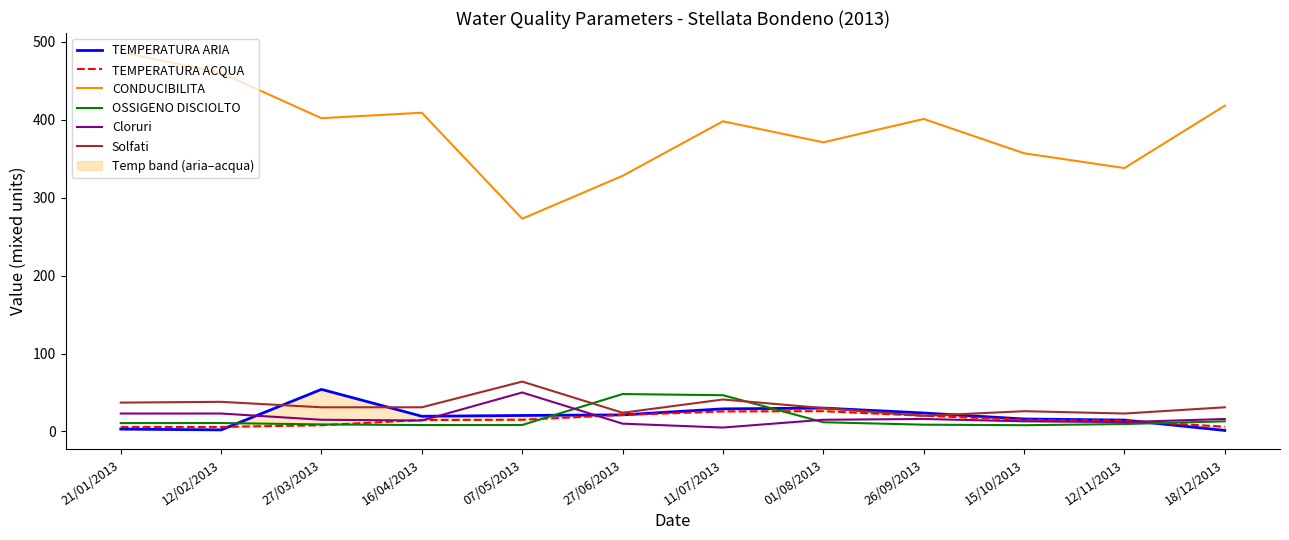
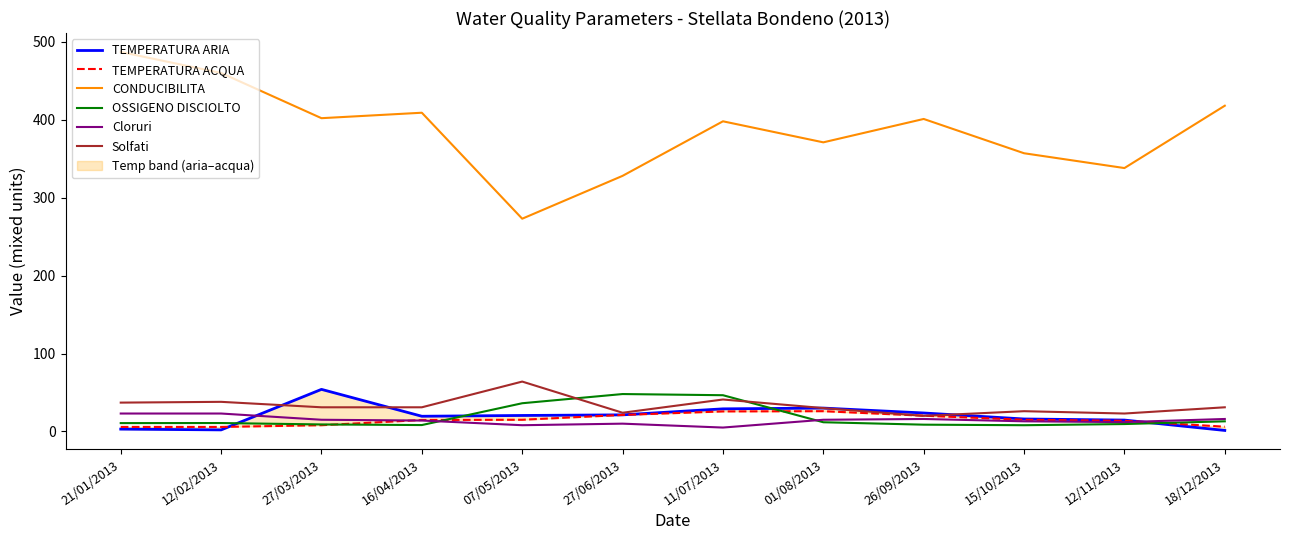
  {
    "TEMPERATURA ARIA": {
      "12/02/2013": 0,
      "18/12/2013": 0
    },
    "TEMPERATURA ACQUA": {
      "07/05/2013": 20,
      "01/08/2013": 30
    },
    "OSSIGENO DISCIOLTO": {
      "21/01/2013": 10,
      "12/02/2013": 10,
      "16/04/2013": 10,
-     "07/05/2013": 10,
+     "07/05/2013": 40,
      "27/06/2013": 50,
      "11/07/2013": 50,
      "26/09/2013": 10,
      "15/10/2013": 10
    },
    "Cloruri": {
      "21/01/2013": 20,
      "12/02/2013": 20,
      "27/03/2013": 20,
-     "07/05/2013": 50,
+     "07/05/2013": 10,
      "27/06/2013": 10,
      "11/07/2013": 10,
      "26/09/2013": 20
    },
    "Solfati": {
      "21/01/2013": 40,
      "12/02/2013": 40,
      "27/03/2013": 30,
      "16/04/2013": 30,
      "07/05/2013": 60,
      "11/07/2013": 40,
      "15/10/2013": 30,
      "12/11/2013": 20,
      "18/12/2013": 30
    }
  }
